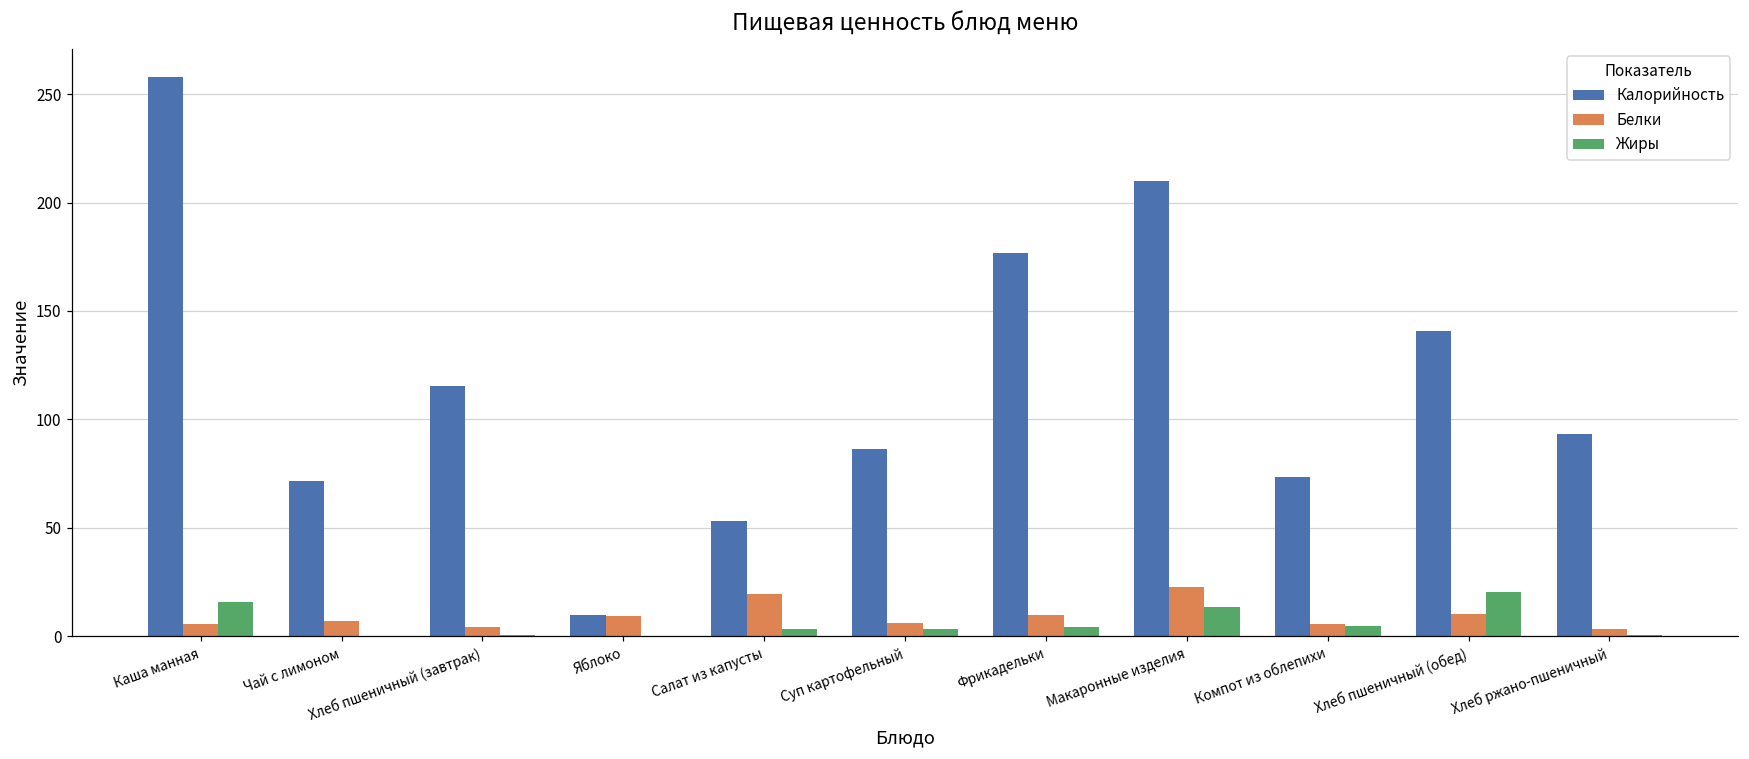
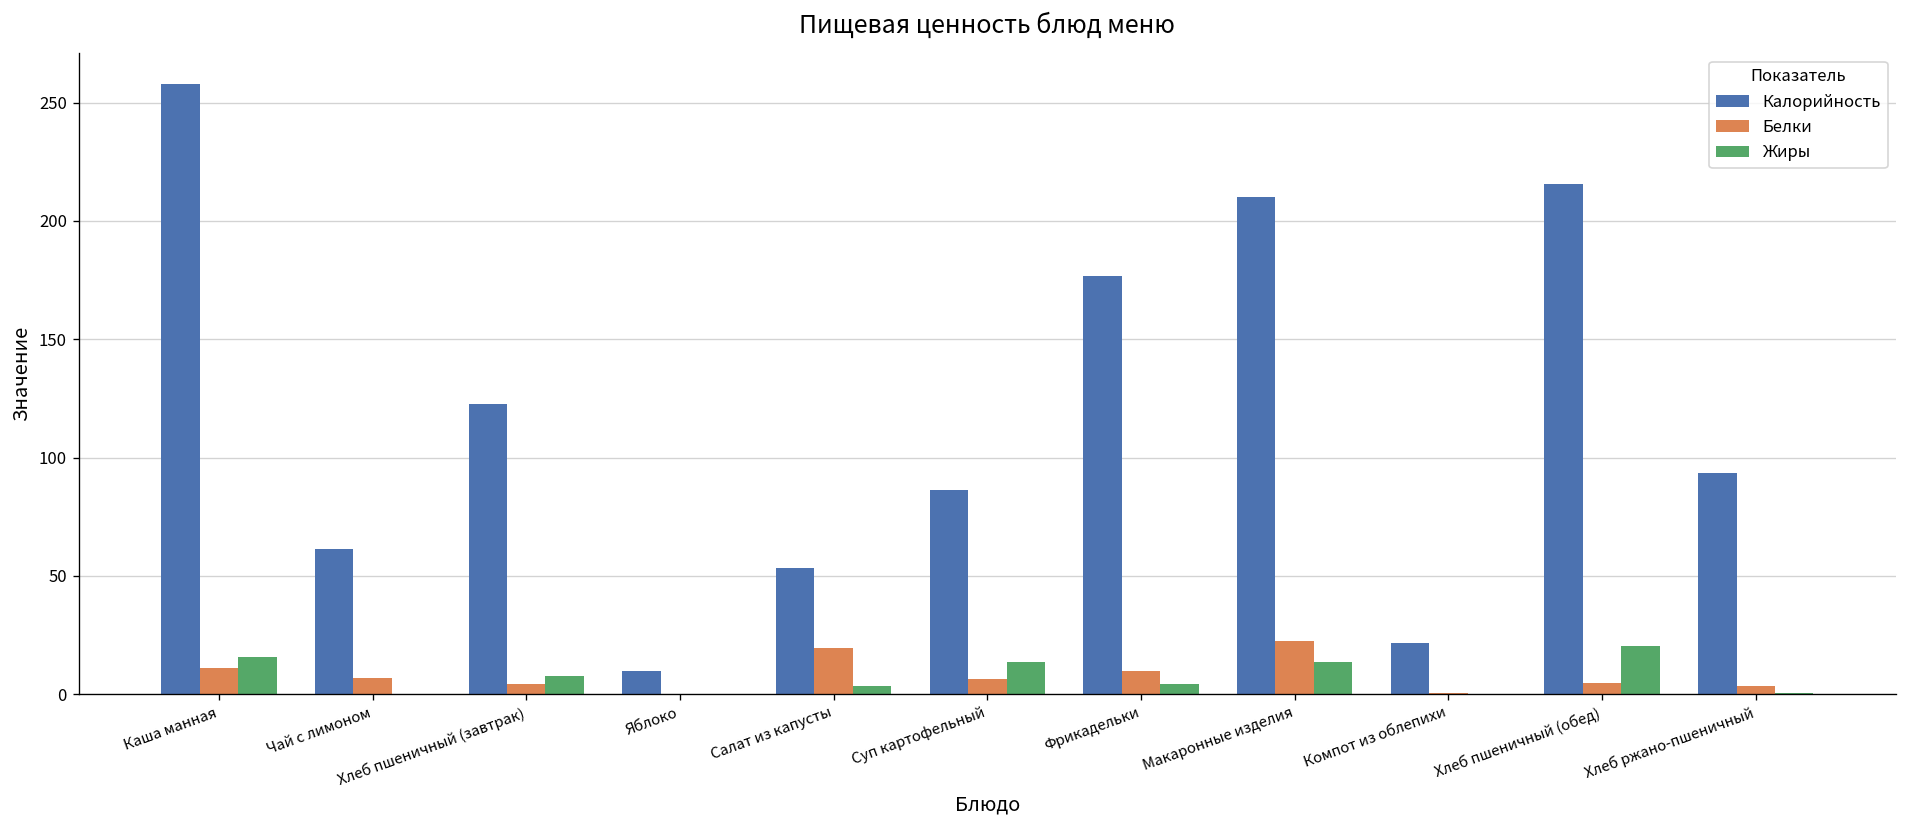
  {
    "Калорийность": {
      "Каша манная": 258,
-     "Чай с лимоном": 71,
-     "Хлеб пшеничный (завтрак)": 115,
+     "Чай с лимоном": 61,
+     "Хлеб пшеничный (завтрак)": 123,
      "Яблоко": 10,
      "Салат из капусты": 53,
      "Суп картофельный": 86,
      "Фрикадельки": 177,
      "Макаронные изделия": 210,
-     "Компот из облепихи": 74,
-     "Хлеб пшеничный (обед)": 141,
+     "Компот из облепихи": 22,
+     "Хлеб пшеничный (обед)": 216,
      "Хлеб ржано-пшеничный": 93
    },
    "Белки": {
-     "Каша манная": 6,
+     "Каша манная": 11,
      "Чай с лимоном": 7,
      "Хлеб пшеничный (завтрак)": 4,
-     "Яблоко": 10,
+     "Яблоко": 0,
      "Салат из капусты": 20,
      "Суп картофельный": 6,
      "Фрикадельки": 10,
      "Макаронные изделия": 23,
-     "Компот из облепихи": 6,
-     "Хлеб пшеничный (обед)": 10,
+     "Компот из облепихи": 0,
+     "Хлеб пшеничный (обед)": 5,
      "Хлеб ржано-пшеничный": 3
    },
    "Жиры": {
      "Каша манная": 16,
      "Чай с лимоном": 0,
-     "Хлеб пшеничный (завтрак)": 1,
+     "Хлеб пшеничный (завтрак)": 8,
      "Яблоко": 0,
      "Салат из капусты": 3,
-     "Суп картофельный": 3,
+     "Суп картофельный": 13,
      "Фрикадельки": 4,
      "Макаронные изделия": 14,
-     "Компот из облепихи": 5,
+     "Компот из облепихи": 0,
      "Хлеб пшеничный (обед)": 20
    }
  }
